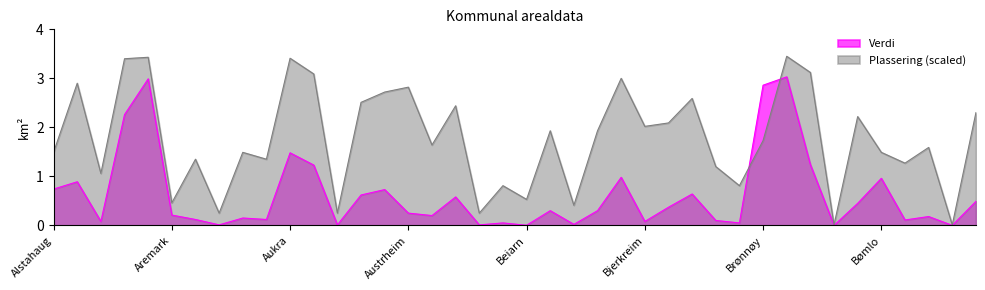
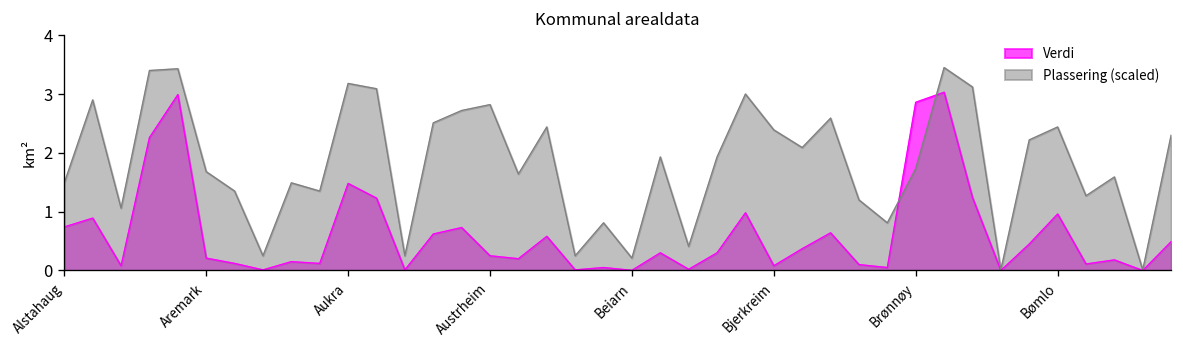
  {
    "Verdi": {
      "Alstahaug": 0.7,
      "Aremark": 0.2,
      "Aukra": 1.5,
      "Austrheim": 0.3,
      "Beiarn": 0.0,
      "Bjerkreim": 0.1,
      "Brønnøy": 2.9,
      "Bømlo": 1.0
    },
    "Plassering (scaled)": {
      "Alstahaug": 1.5,
-     "Aremark": 0.5,
-     "Aukra": 3.4,
+     "Aremark": 1.7,
+     "Aukra": 3.2,
      "Austrheim": 2.8,
-     "Beiarn": 0.5,
-     "Bjerkreim": 2.0,
+     "Beiarn": 0.2,
+     "Bjerkreim": 2.4,
      "Brønnøy": 1.7,
-     "Bømlo": 1.5
+     "Bømlo": 2.4
    }
  }
